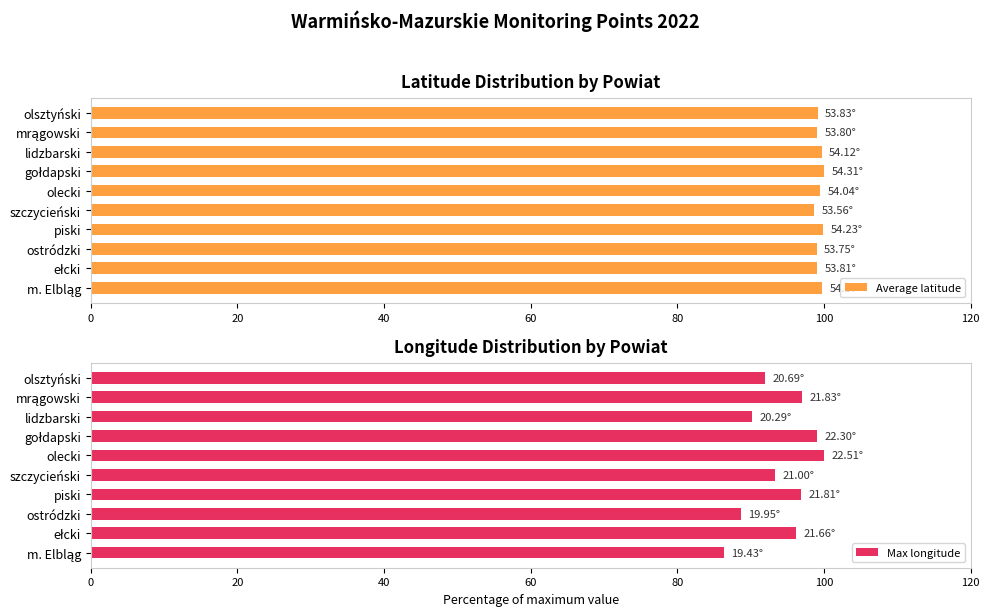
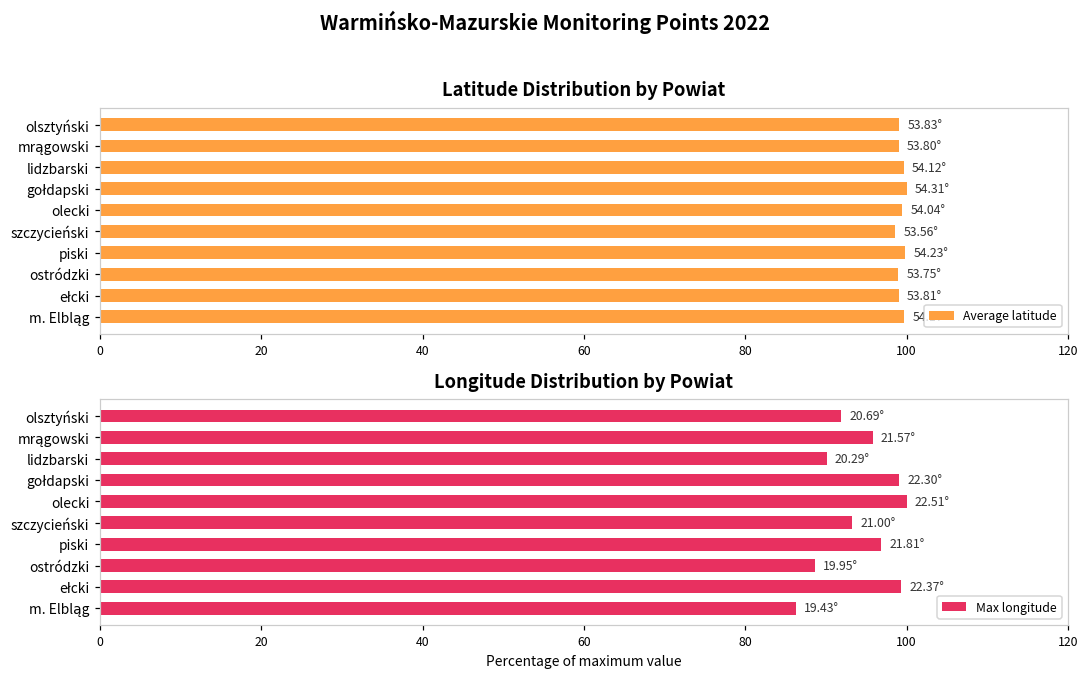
  {
    "Longitude Distribution by Powiat": {
-     "mrągowski": "21.83°",
-     "ełcki": "21.66°"
+     "mrągowski": "21.57°",
+     "ełcki": "22.37°"
    }
  }
